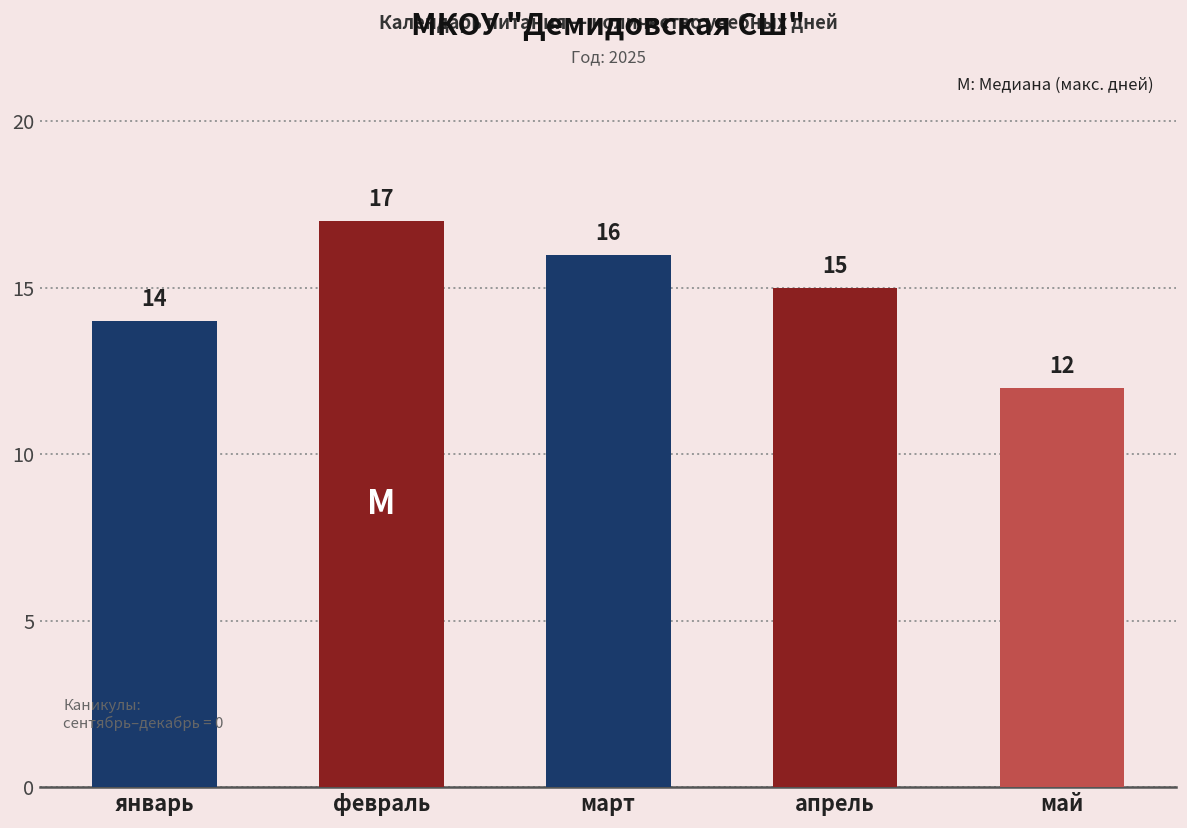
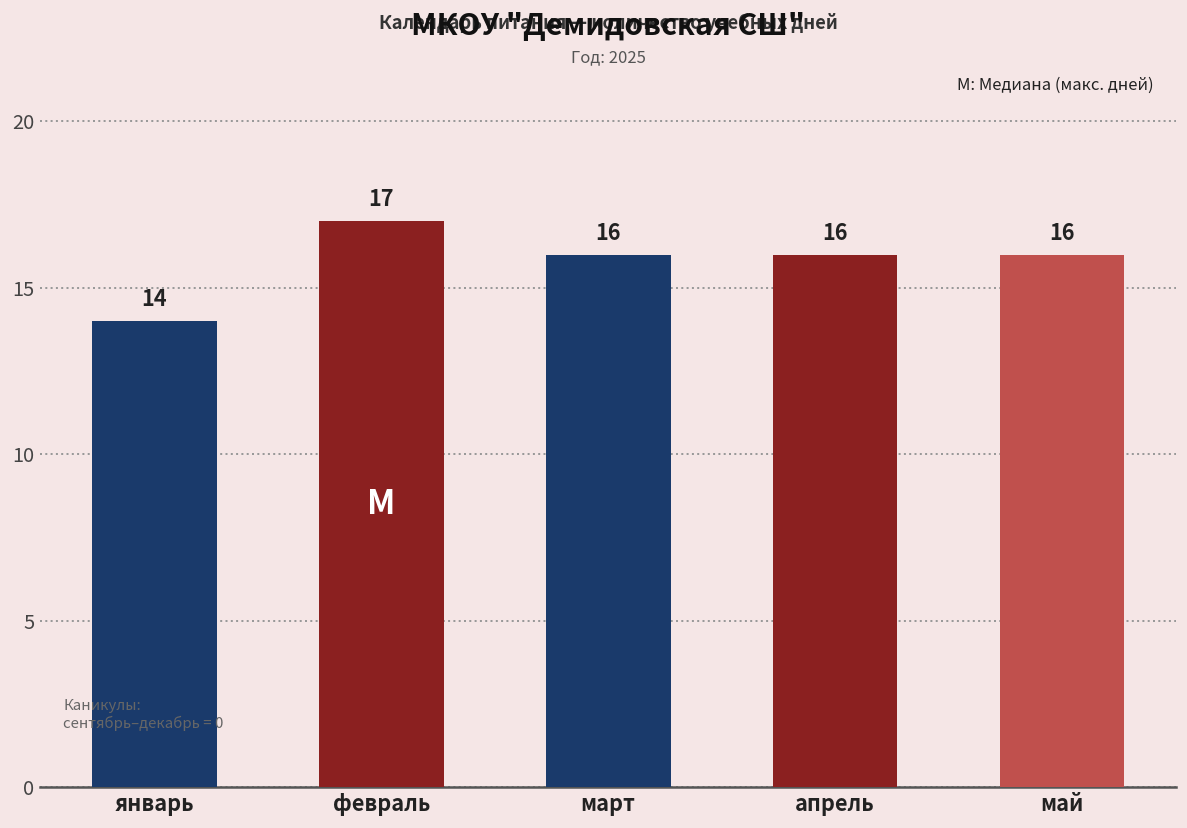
  {
    "январь": 14,
    "февраль": 17,
    "март": 16,
-   "апрель": 15,
-   "май": 12
+   "апрель": 16,
+   "май": 16
  }
